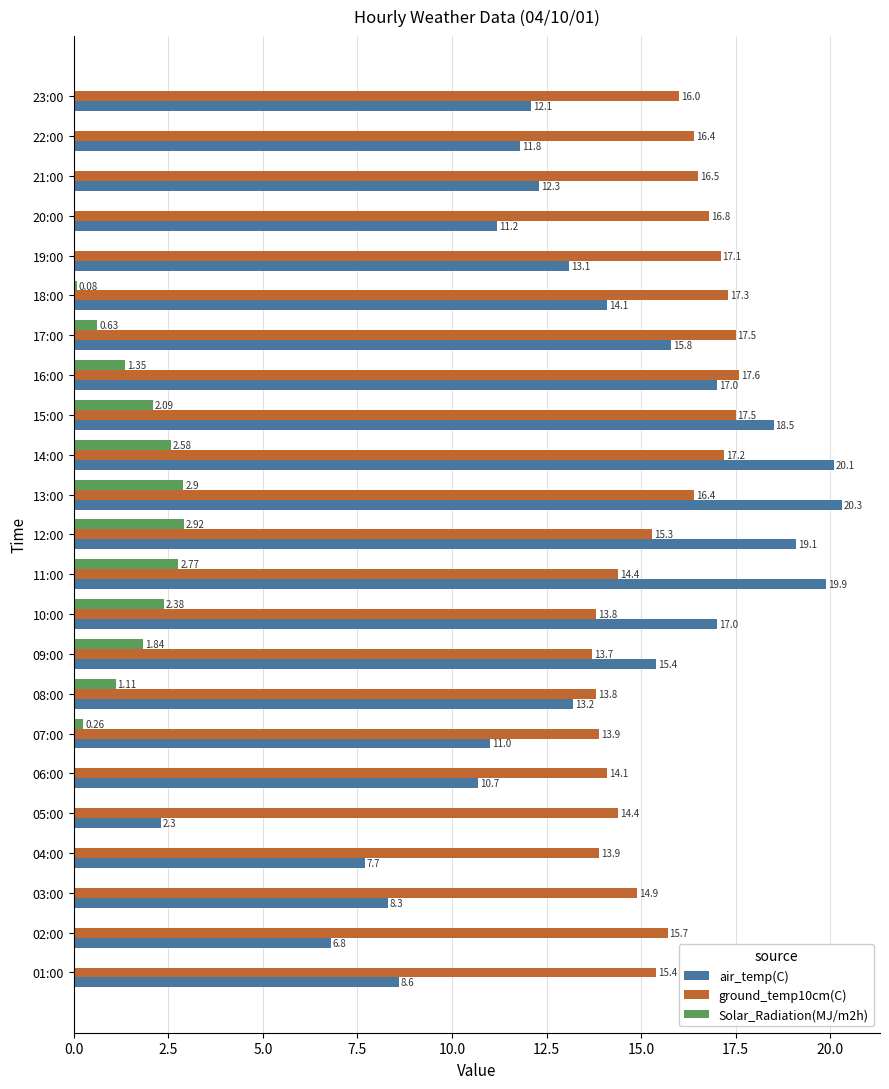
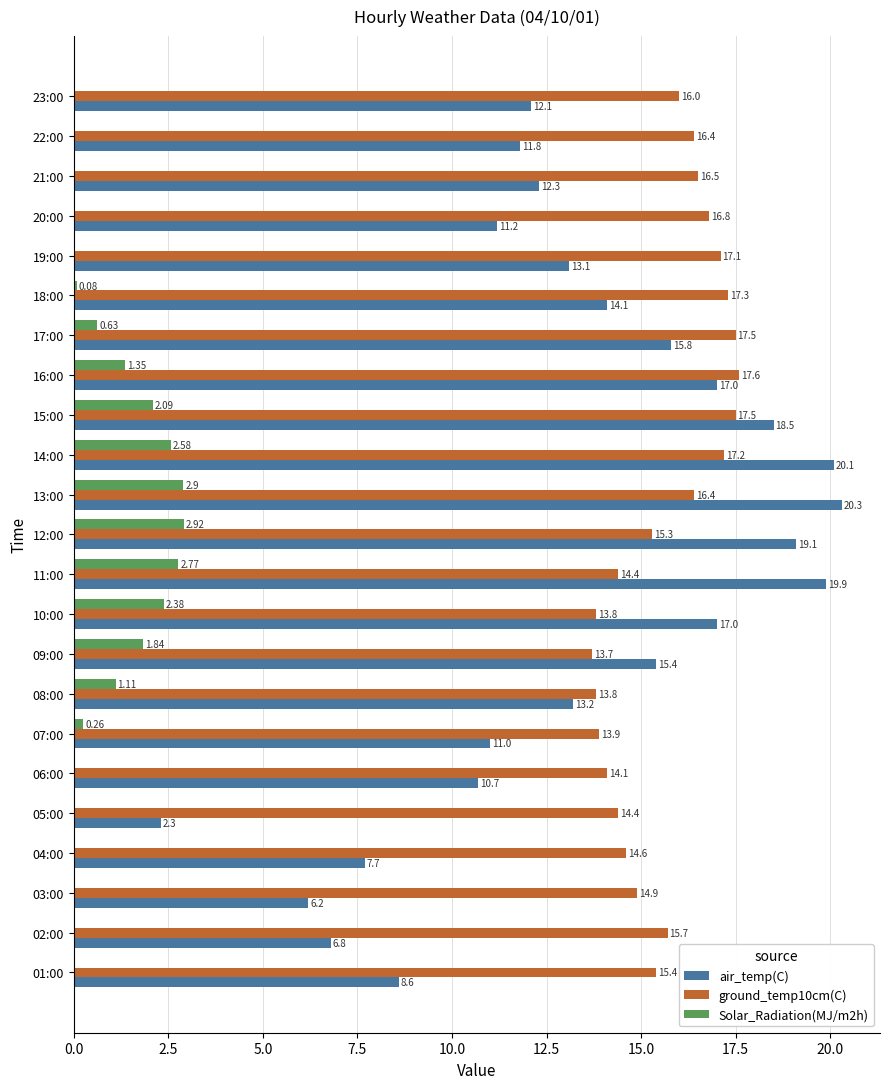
  {
    "air_temp(C)": {
      "23:00": 12.1,
      "22:00": 11.8,
      "21:00": 12.3,
      "20:00": 11.2,
      "19:00": 13.1,
      "18:00": 14.1,
      "17:00": 15.8,
      "16:00": 17.0,
      "15:00": 18.5,
      "14:00": 20.1,
      "13:00": 20.3,
      "12:00": 19.1,
      "11:00": 19.9,
      "10:00": 17.0,
      "09:00": 15.4,
      "08:00": 13.2,
      "07:00": 11.0,
      "06:00": 10.7,
      "05:00": 2.3,
      "04:00": 7.7,
-     "03:00": 8.3,
+     "03:00": 6.2,
      "02:00": 6.8,
      "01:00": 8.6
    },
    "ground_temp10cm(C)": {
      "23:00": 16.0,
      "22:00": 16.4,
      "21:00": 16.5,
      "20:00": 16.8,
      "19:00": 17.1,
      "18:00": 17.3,
      "17:00": 17.5,
      "16:00": 17.6,
      "15:00": 17.5,
      "14:00": 17.2,
      "13:00": 16.4,
      "12:00": 15.3,
      "11:00": 14.4,
      "10:00": 13.8,
      "09:00": 13.7,
      "08:00": 13.8,
      "07:00": 13.9,
      "06:00": 14.1,
      "05:00": 14.4,
-     "04:00": 13.9,
+     "04:00": 14.6,
      "03:00": 14.9,
      "02:00": 15.7,
      "01:00": 15.4
    },
    "Solar_Radiation(MJ/m2h)": {
      "18:00": 0.08,
      "17:00": 0.63,
      "16:00": 1.35,
      "15:00": 2.09,
      "14:00": 2.58,
      "13:00": 2.9,
      "12:00": 2.92,
      "11:00": 2.77,
      "10:00": 2.38,
      "09:00": 1.84,
      "08:00": 1.11,
      "07:00": 0.26
    }
  }
